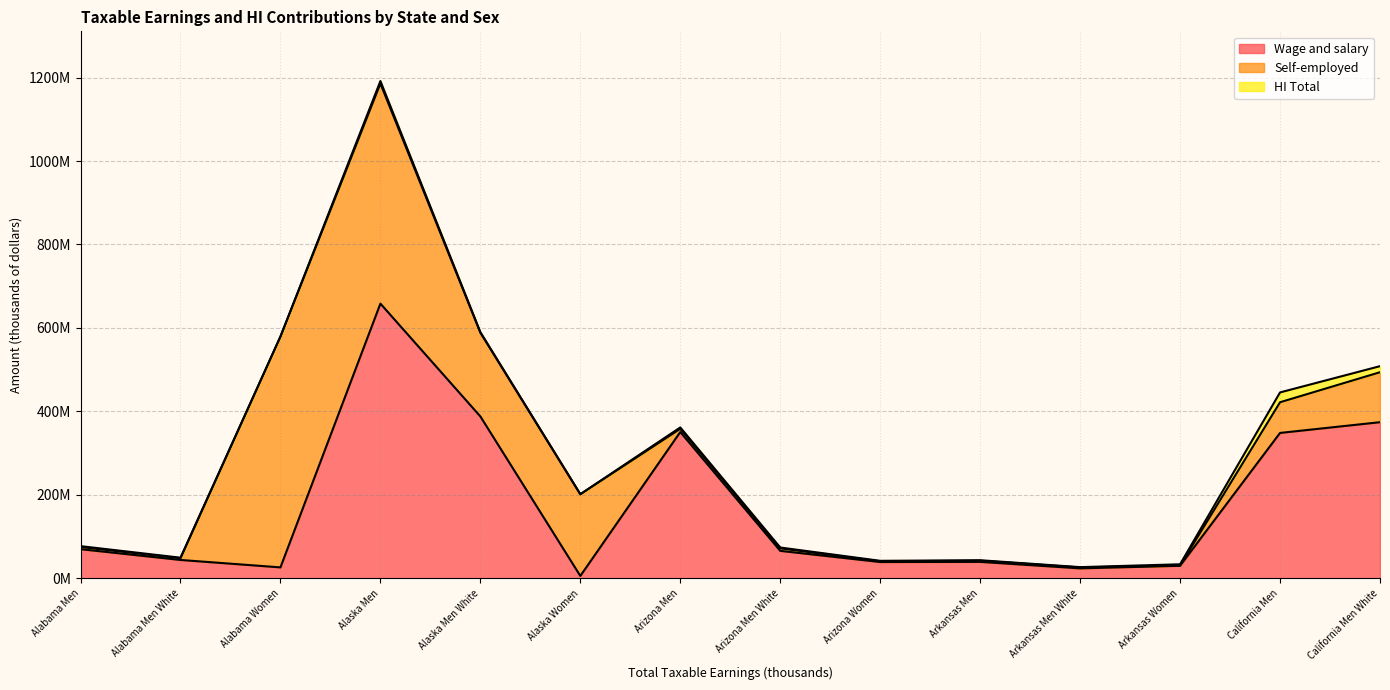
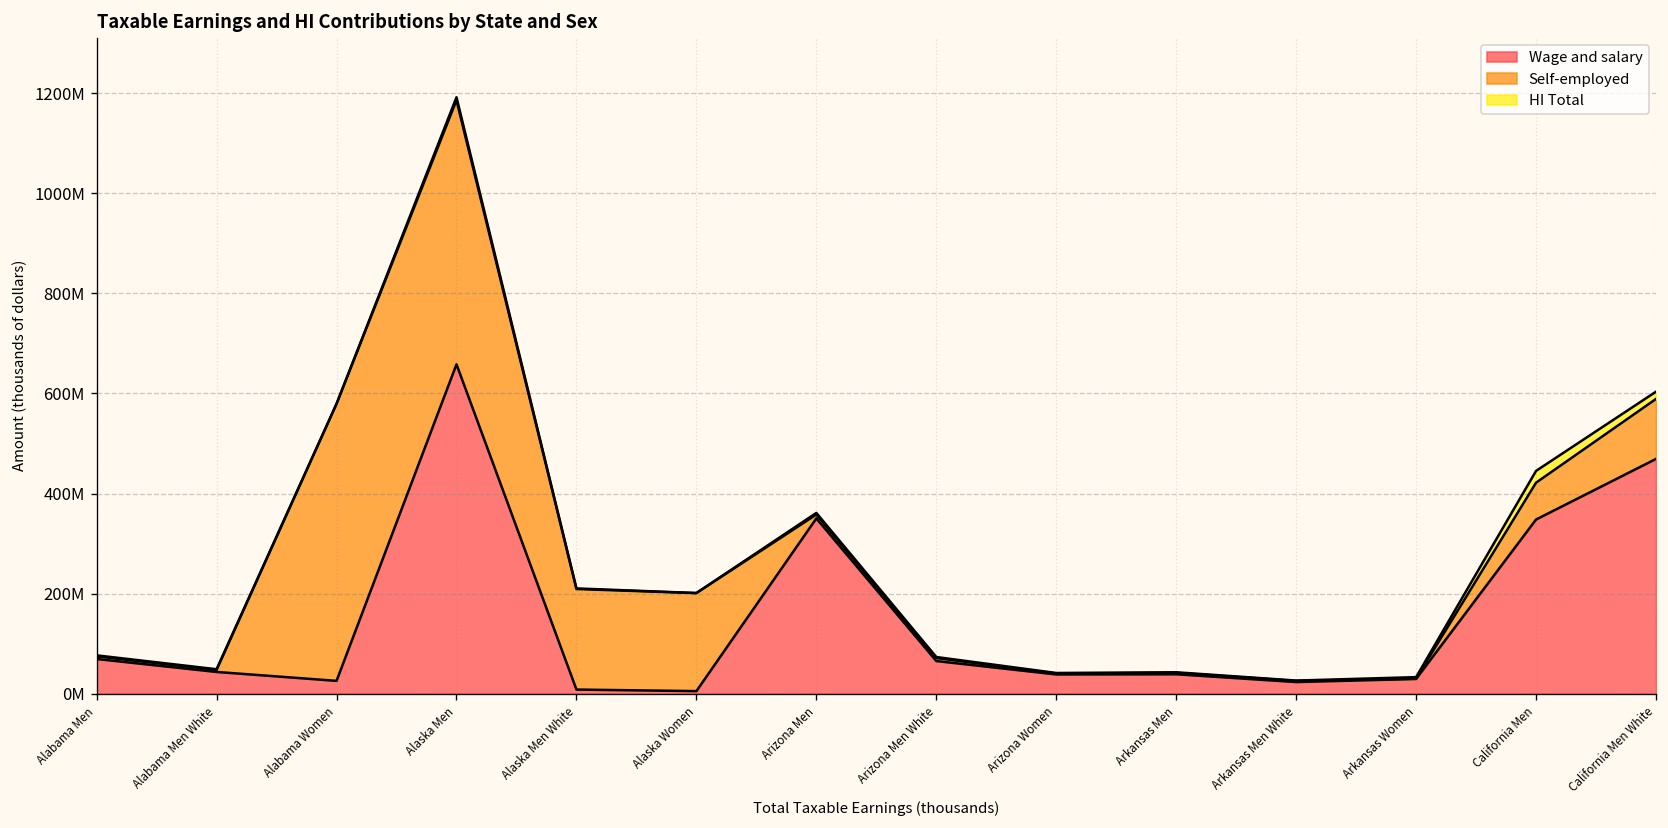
  {
    "Wage and salary": {
      "Alabama Women": 30000000,
      "Alaska Men": 660000000,
-     "Alaska Men White": 390000000,
+     "Alaska Men White": 10000000,
      "Alaska Women": 10000000,
      "Arizona Men": 350000000,
      "California Men": 350000000,
-     "California Men White": 370000000
+     "California Men White": 470000000
    },
    "Self-employed": {
      "Alaska Men": 530000000,
      "California Men": 70000000,
      "California Men White": 120000000
    },
    "HI Total": {
      "Alaska Men": 10000000,
      "California Men": 20000000,
      "California Men White": 10000000
    }
  }
